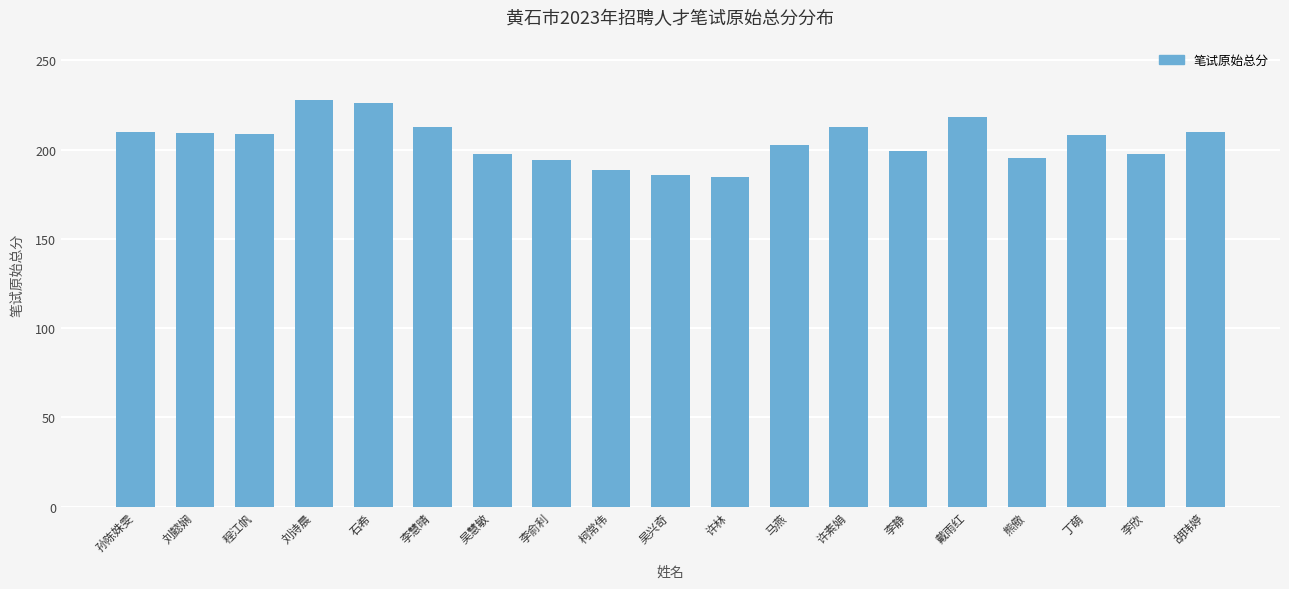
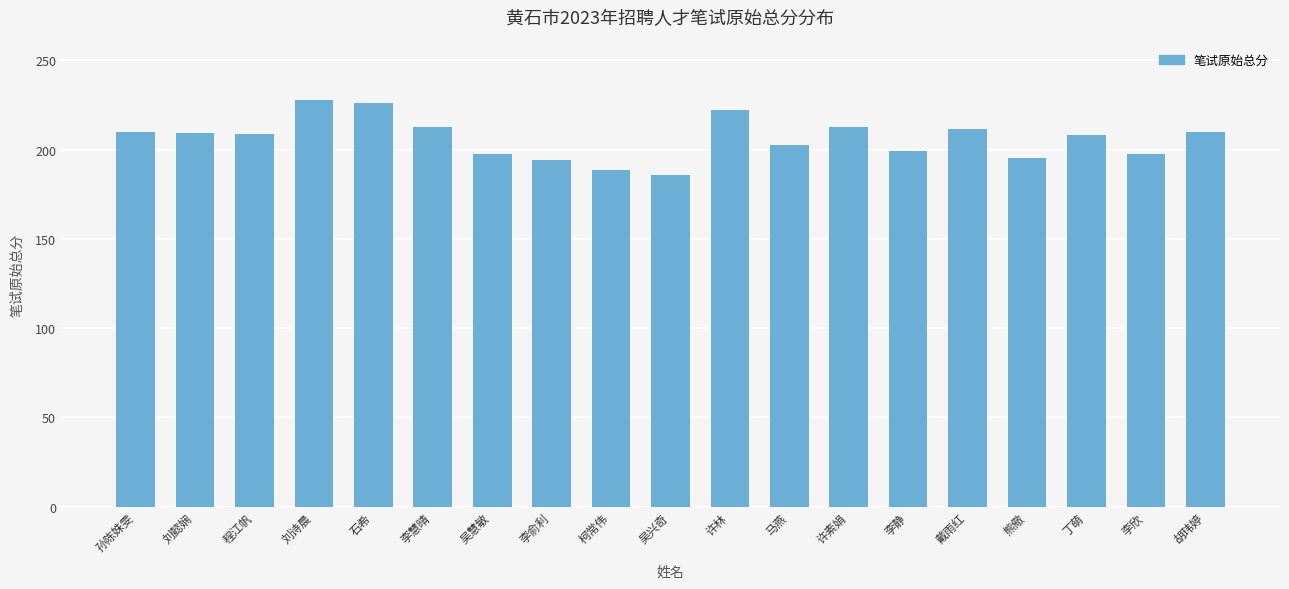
  {
    "孙陈姝雯": 210,
    "刘懿娴": 209,
    "程江帆": 209,
    "刘诗晨": 228,
    "石希": 226,
    "李慧晴": 212,
    "吴慧敏": 198,
    "李俞利": 194,
    "柯常伟": 189,
    "吴兴奇": 186,
-   "许林": 185,
+   "许林": 222,
    "马燕": 202,
    "许素娟": 213,
    "李静": 199,
-   "戴雨红": 218,
+   "戴雨红": 212,
    "熊儆": 195,
    "丁萌": 208,
    "李欣": 197,
    "胡玮婷": 210
  }
